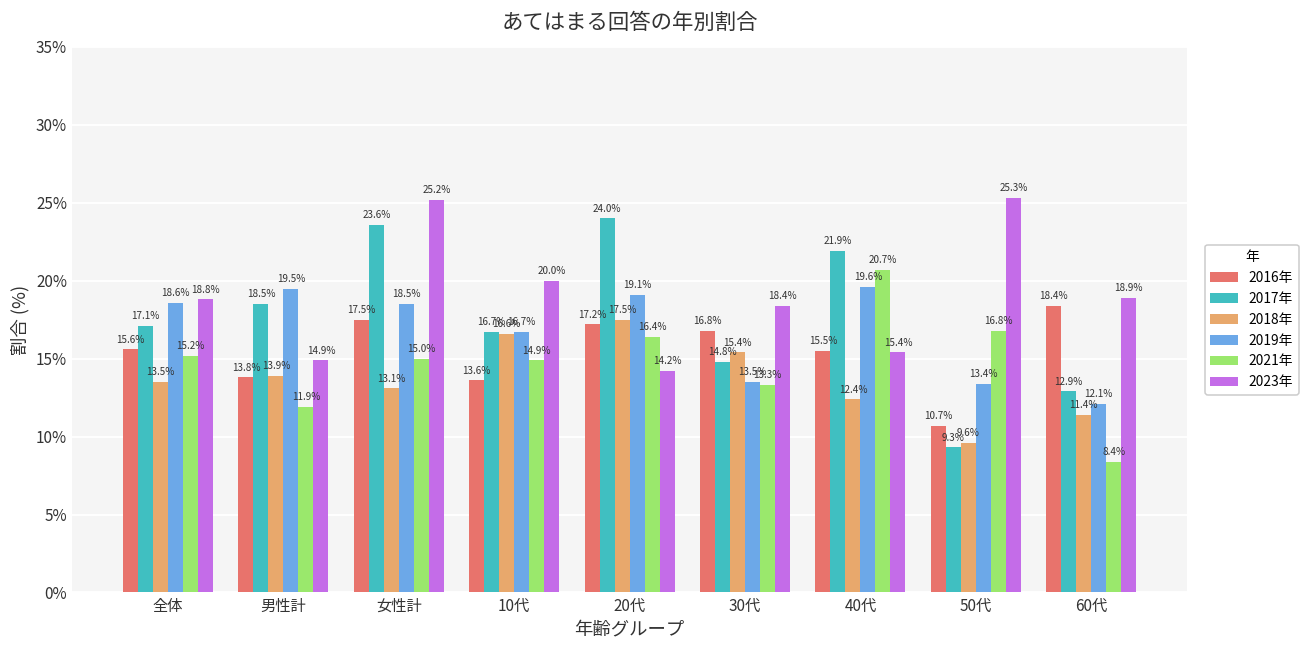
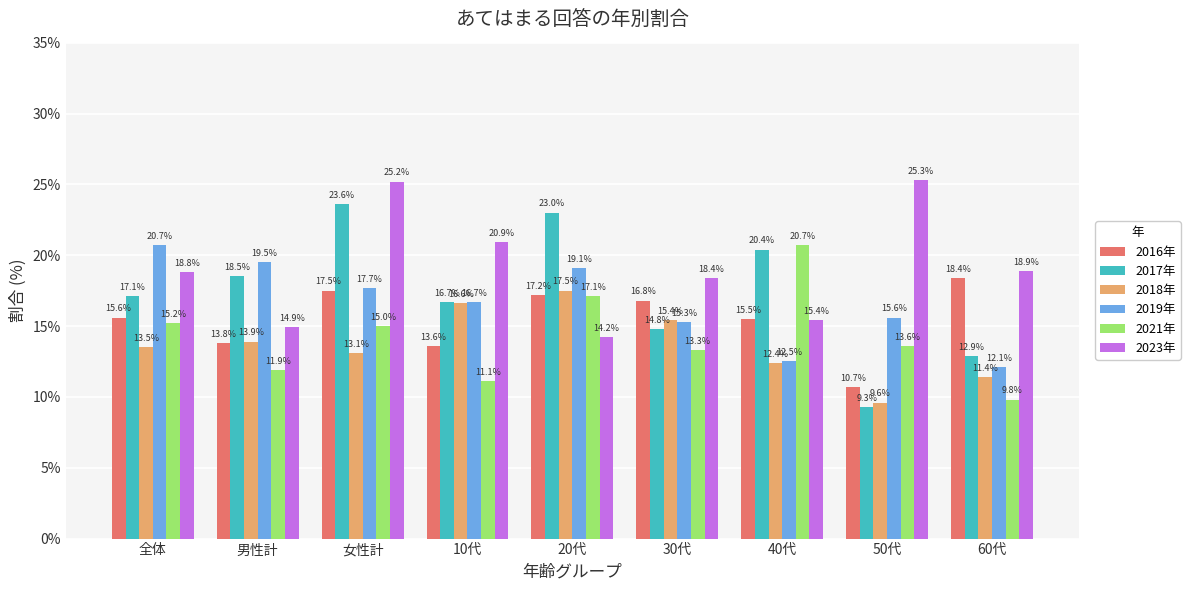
  {
    "2017年": {
      "全体": "17.1%",
      "男性計": "18.5%",
      "女性計": "23.6%",
-     "20代": "24.0%",
+     "20代": "23.0%",
      "30代": "14.8%",
-     "40代": "21.9%",
+     "40代": "20.4%",
      "60代": "12.9%"
    },
    "2019年": {
-     "全体": "18.6%",
+     "全体": "20.7%",
      "男性計": "19.5%",
-     "女性計": "18.5%",
+     "女性計": "17.7%",
      "20代": "19.1%",
-     "30代": "13.5%",
-     "40代": "19.6%",
-     "50代": "13.4%",
+     "30代": "15.3%",
+     "40代": "12.5%",
+     "50代": "15.6%",
      "60代": "12.1%"
    },
    "2021年": {
      "全体": "15.2%",
      "男性計": "11.9%",
      "女性計": "15.0%",
-     "10代": "14.9%",
-     "20代": "16.4%",
+     "10代": "11.1%",
+     "20代": "17.1%",
      "40代": "20.7%",
-     "50代": "16.8%",
-     "60代": "8.4%"
+     "50代": "13.6%",
+     "60代": "9.8%"
    },
    "2023年": {
      "全体": "18.8%",
      "男性計": "14.9%",
      "女性計": "25.2%",
-     "10代": "20.0%",
+     "10代": "20.9%",
      "20代": "14.2%",
      "30代": "18.4%",
      "40代": "15.4%",
      "50代": "25.3%",
      "60代": "18.9%"
    }
  }
